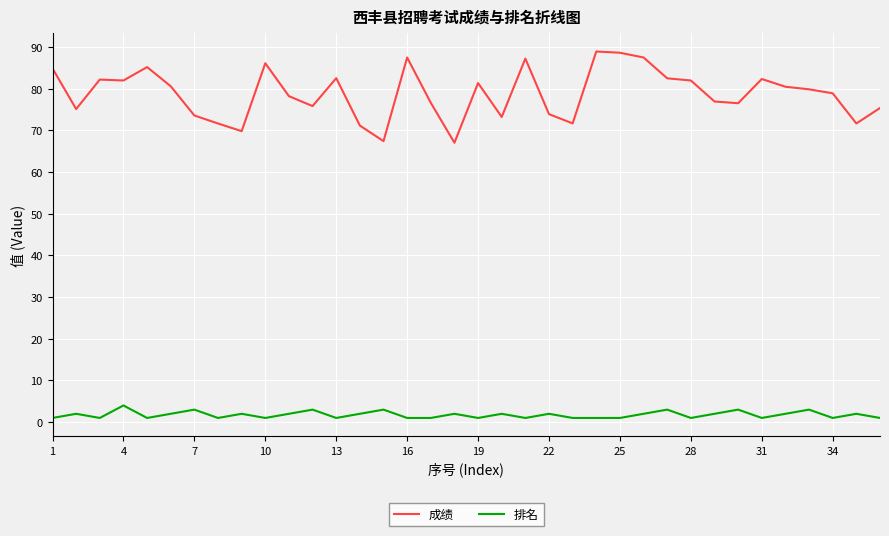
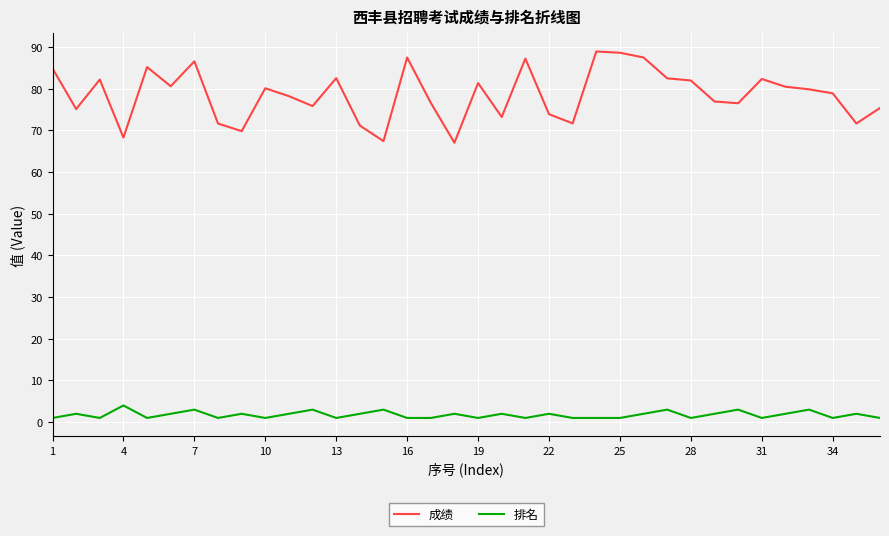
  {
    "成绩": {
      "1": 85,
-     "4": 82,
-     "7": 74,
-     "10": 86,
+     "4": 68,
+     "7": 87,
+     "10": 80,
      "13": 83,
      "16": 88,
      "19": 81,
      "22": 74,
      "25": 89,
      "28": 82,
      "31": 82,
      "34": 79
    },
    "排名": {
      "1": 1,
      "4": 4,
      "7": 3,
      "10": 1,
      "13": 1,
      "16": 1,
      "19": 1,
      "22": 2,
      "25": 1,
      "28": 1,
      "31": 1,
      "34": 1
    }
  }
